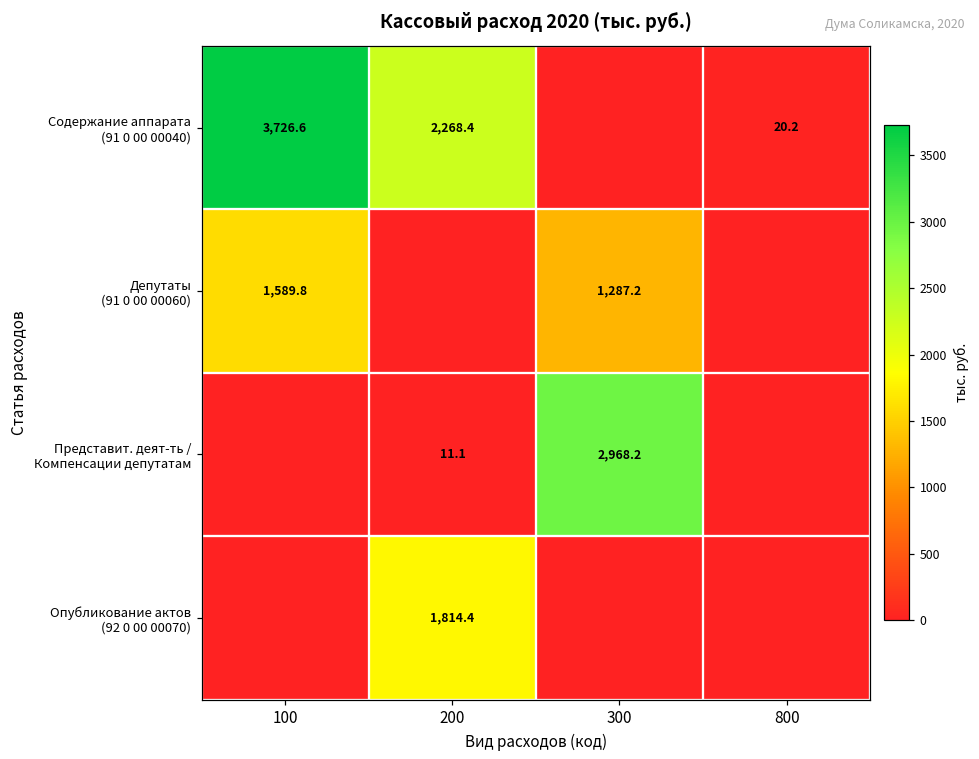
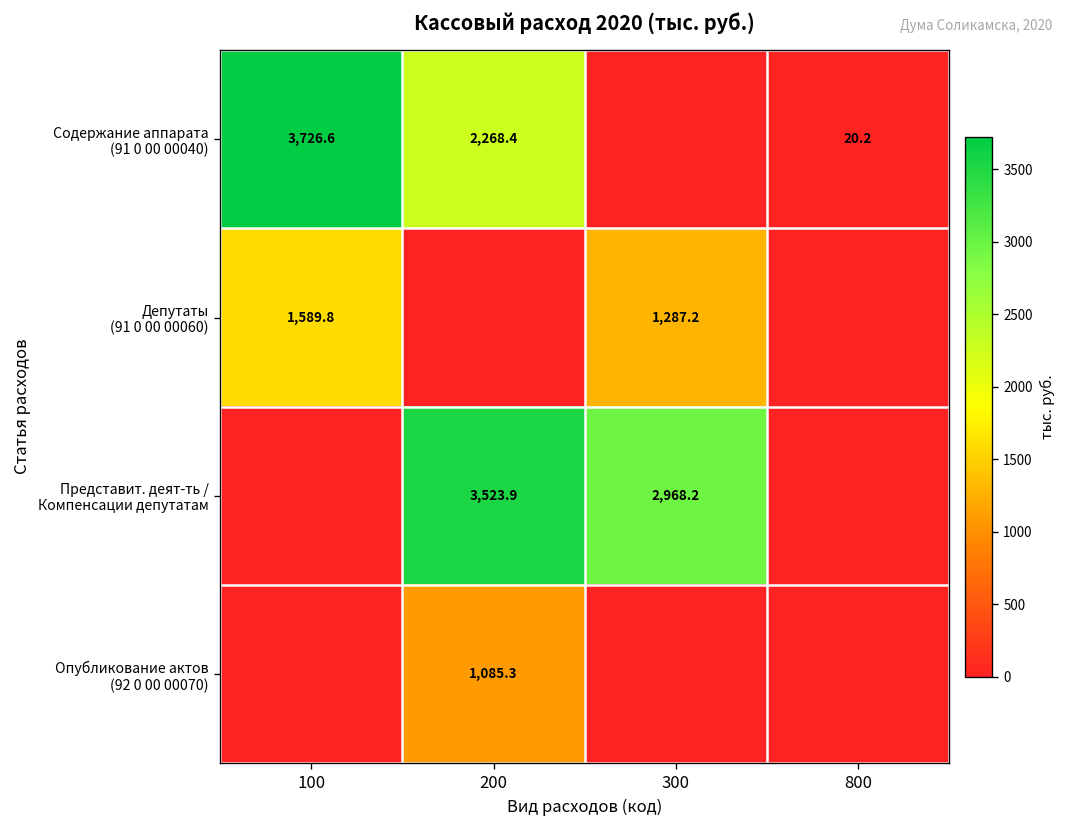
  {
    "Содержание аппарата (91 0 00 00040)": {
      "100": "3,726.6",
      "200": "2,268.4",
      "800": "20.2"
    },
    "Депутаты (91 0 00 00060)": {
      "100": "1,589.8",
      "300": "1,287.2"
    },
    "Представит. деят-ть / Компенсации депутатам": {
-     "200": "11.1",
+     "200": "3,523.9",
      "300": "2,968.2"
    },
    "Опубликование актов (92 0 00 00070)": {
-     "200": "1,814.4"
+     "200": "1,085.3"
    }
  }
